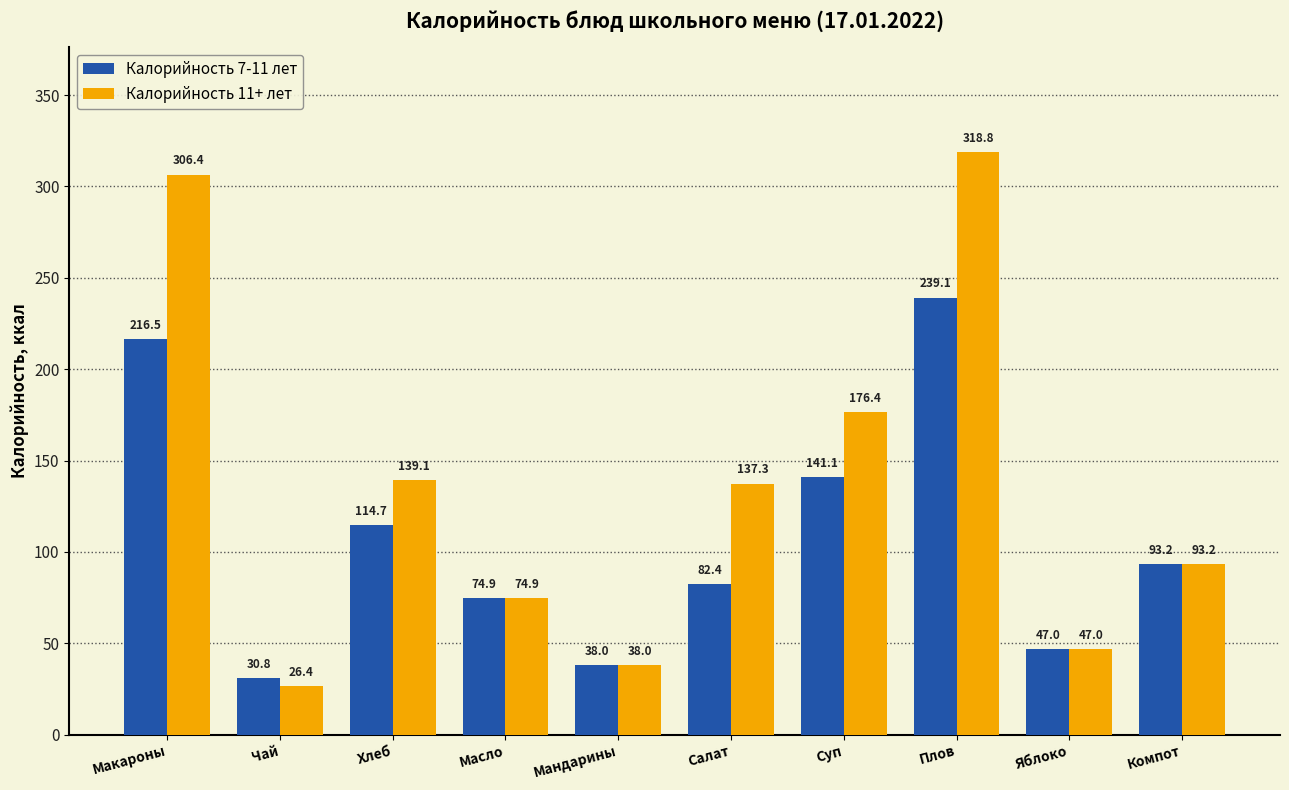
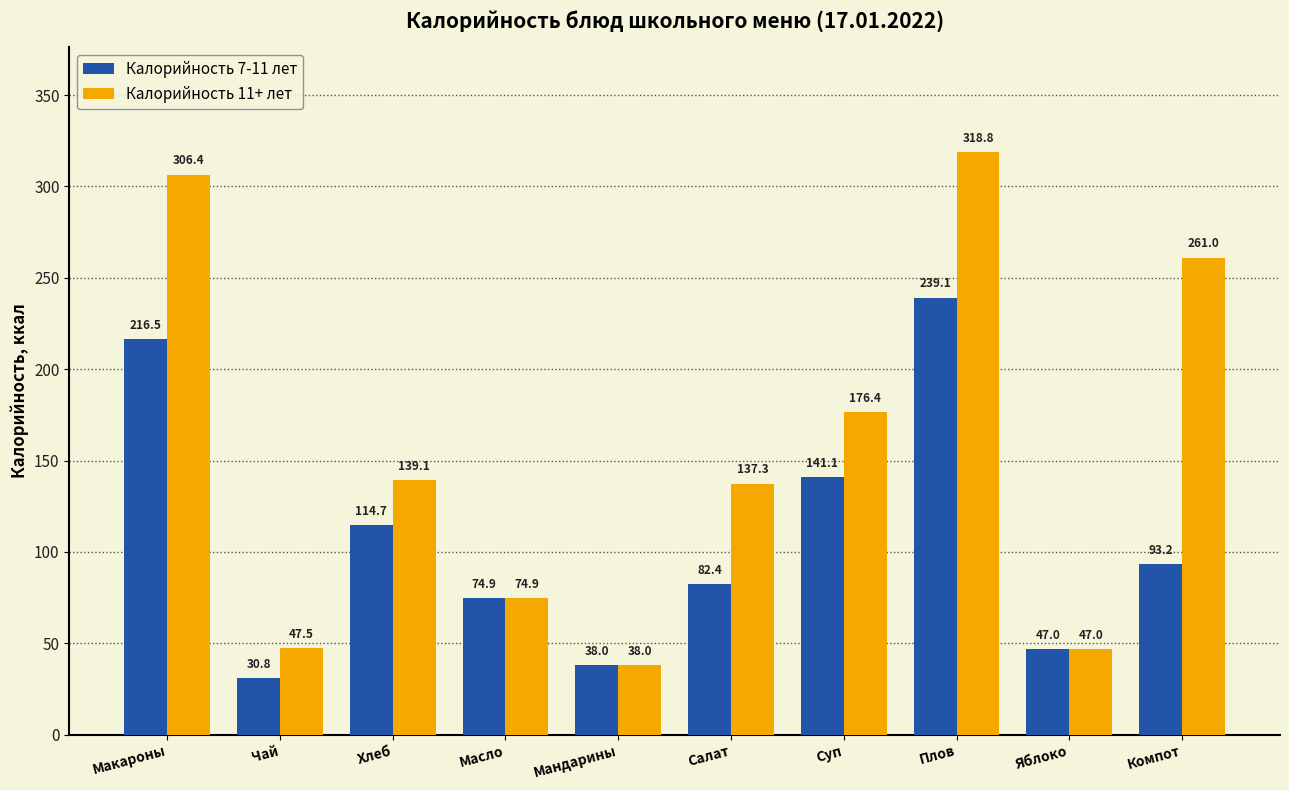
  {
    "Калорийность 7-11 лет": {
      "Макароны": 216.5,
      "Чай": 30.8,
      "Хлеб": 114.7,
      "Масло": 74.9,
      "Мандарины": 38.0,
      "Салат": 82.4,
      "Суп": 141.1,
      "Плов": 239.1,
      "Яблоко": 47.0,
      "Компот": 93.2
    },
    "Калорийность 11+ лет": {
      "Макароны": 306.4,
-     "Чай": 26.4,
+     "Чай": 47.5,
      "Хлеб": 139.1,
      "Масло": 74.9,
      "Мандарины": 38.0,
      "Салат": 137.3,
      "Суп": 176.4,
      "Плов": 318.8,
      "Яблоко": 47.0,
-     "Компот": 93.2
+     "Компот": 261.0
    }
  }
